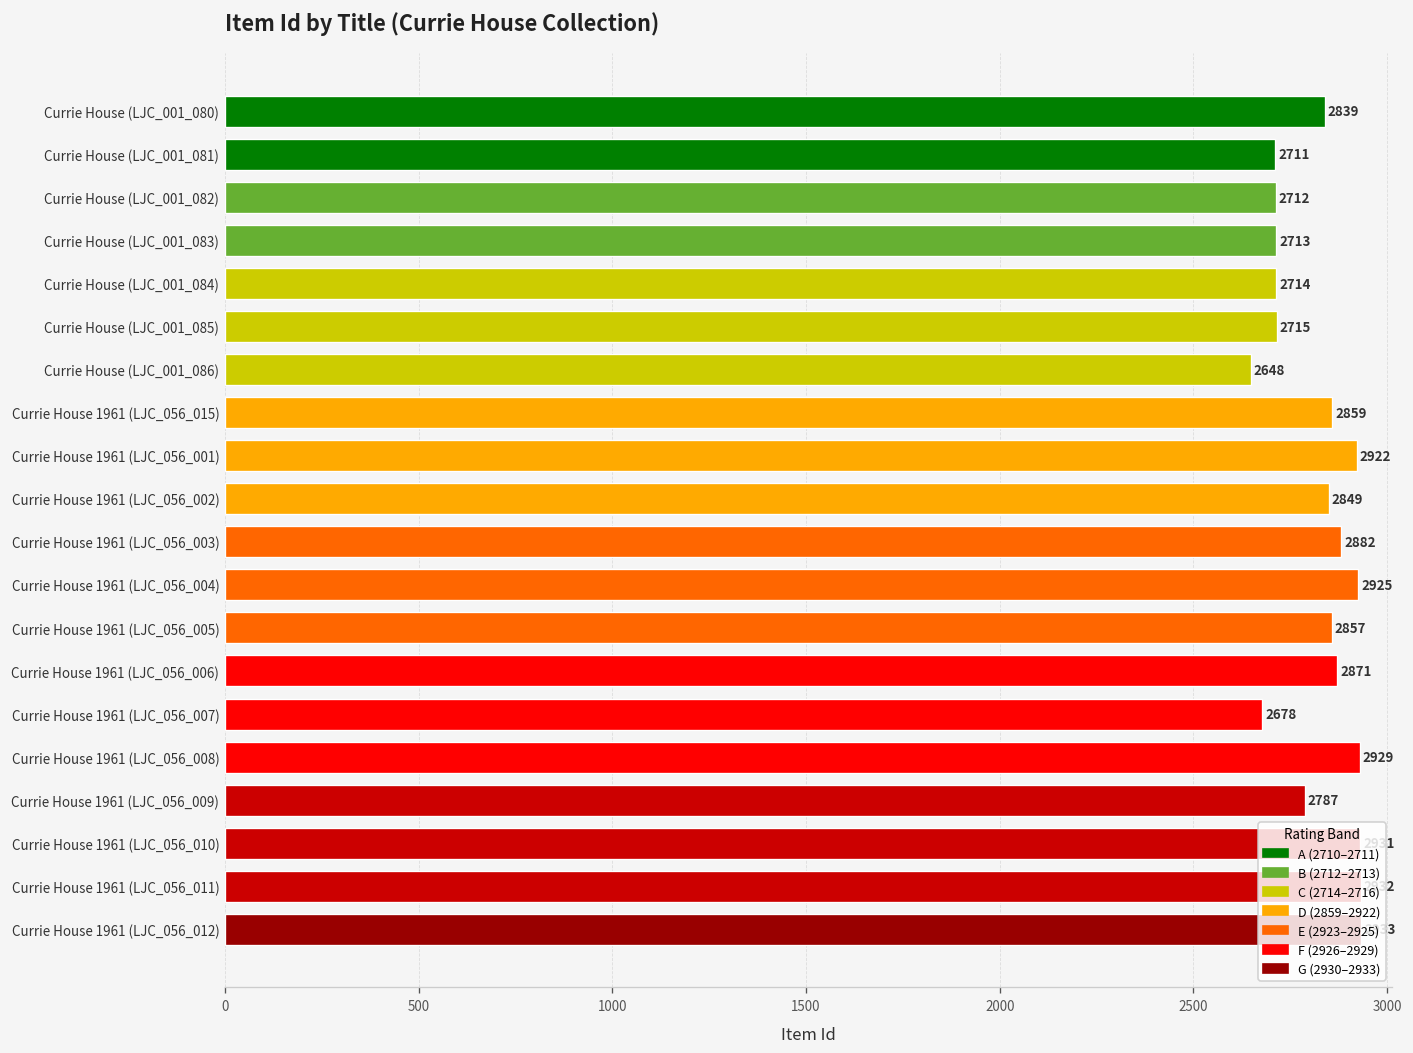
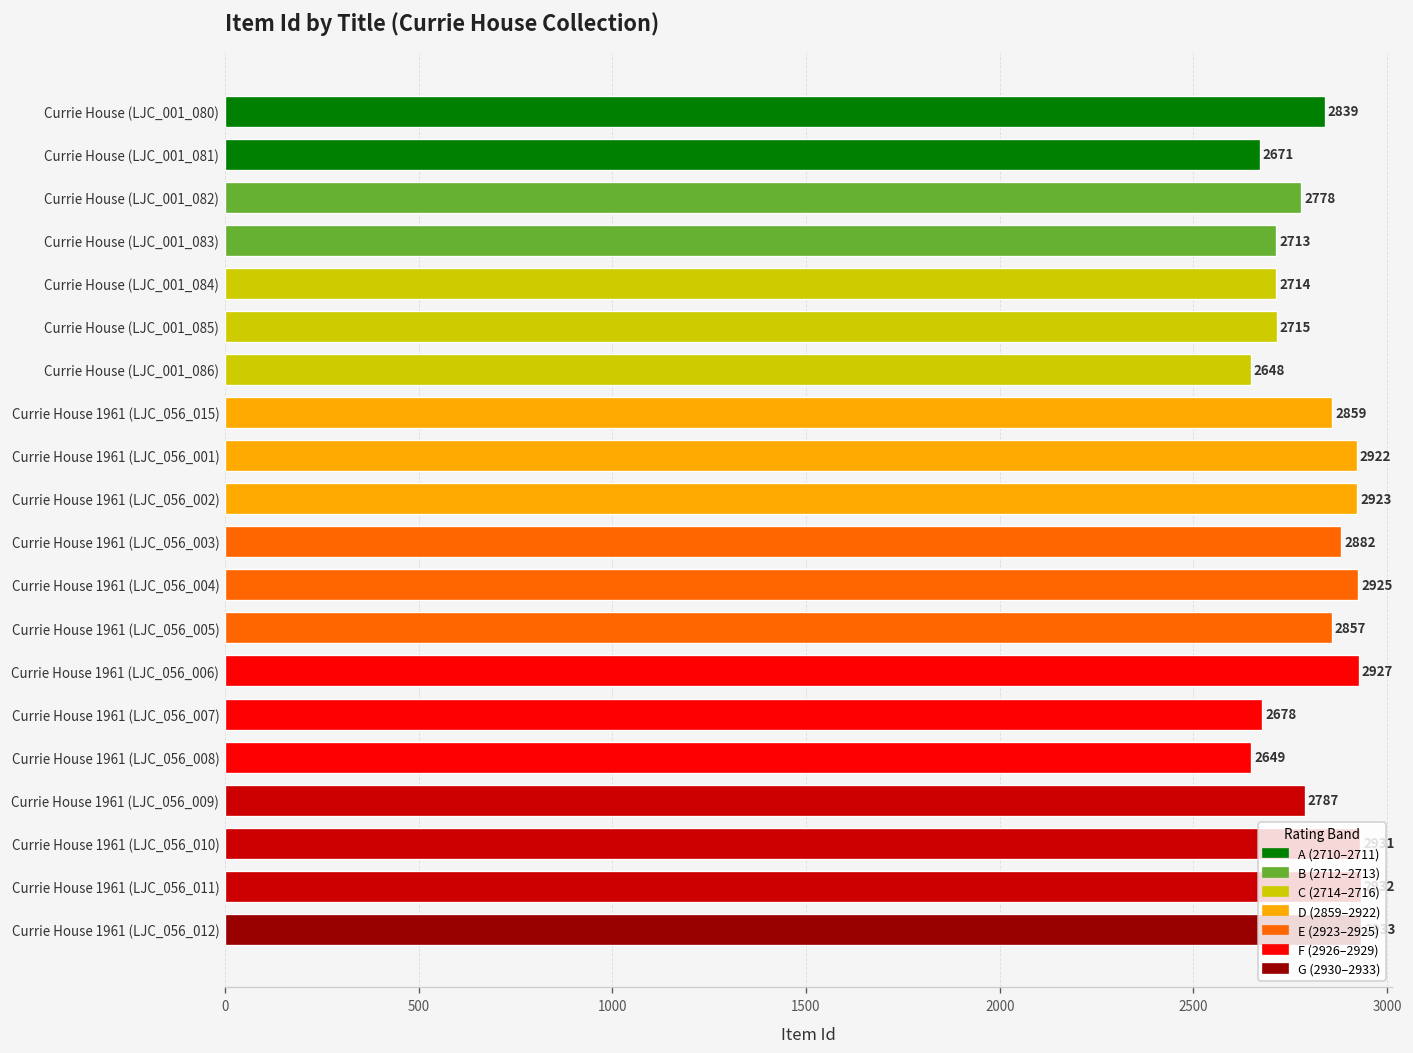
  {
    "Currie House (LJC_001_080)": 2839,
-   "Currie House (LJC_001_081)": 2711,
-   "Currie House (LJC_001_082)": 2712,
+   "Currie House (LJC_001_081)": 2671,
+   "Currie House (LJC_001_082)": 2778,
    "Currie House (LJC_001_083)": 2713,
    "Currie House (LJC_001_084)": 2714,
    "Currie House (LJC_001_085)": 2715,
    "Currie House (LJC_001_086)": 2648,
    "Currie House 1961 (LJC_056_015)": 2859,
    "Currie House 1961 (LJC_056_001)": 2922,
-   "Currie House 1961 (LJC_056_002)": 2849,
+   "Currie House 1961 (LJC_056_002)": 2923,
    "Currie House 1961 (LJC_056_003)": 2882,
    "Currie House 1961 (LJC_056_004)": 2925,
    "Currie House 1961 (LJC_056_005)": 2857,
-   "Currie House 1961 (LJC_056_006)": 2871,
+   "Currie House 1961 (LJC_056_006)": 2927,
    "Currie House 1961 (LJC_056_007)": 2678,
-   "Currie House 1961 (LJC_056_008)": 2929,
+   "Currie House 1961 (LJC_056_008)": 2649,
    "Currie House 1961 (LJC_056_009)": 2787
  }
